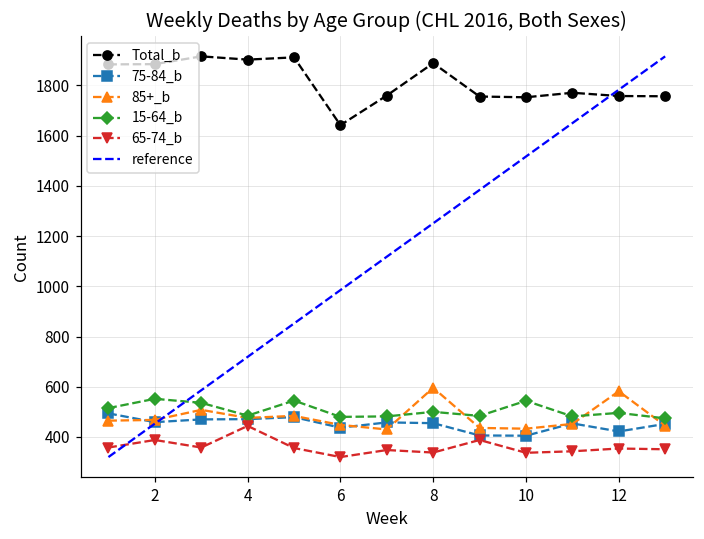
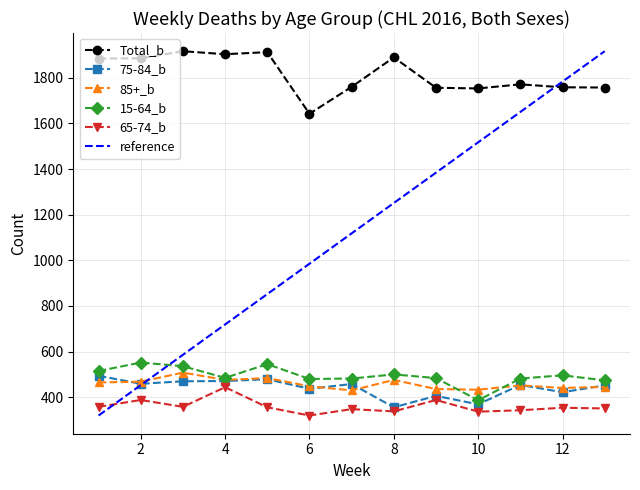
  {
    "Total_b": {
      "4": 1900,
      "6": 1640,
      "8": 1890,
      "10": 1750,
      "12": 1760
    },
    "75-84_b": {
-     "8": 460,
-     "10": 410,
+     "8": 360,
+     "10": 370,
      "12": 420
    },
    "85+_b": {
-     "8": 600,
+     "8": 480,
      "10": 430,
-     "12": 580
+     "12": 440
    },
    "15-64_b": {
      "2": 550,
      "6": 480,
      "8": 500,
-     "10": 540,
+     "10": 390,
      "12": 500
    },
    "65-74_b": {
      "2": 390,
      "4": 440,
      "6": 320,
      "8": 340,
      "10": 340,
      "12": 350
    }
  }
